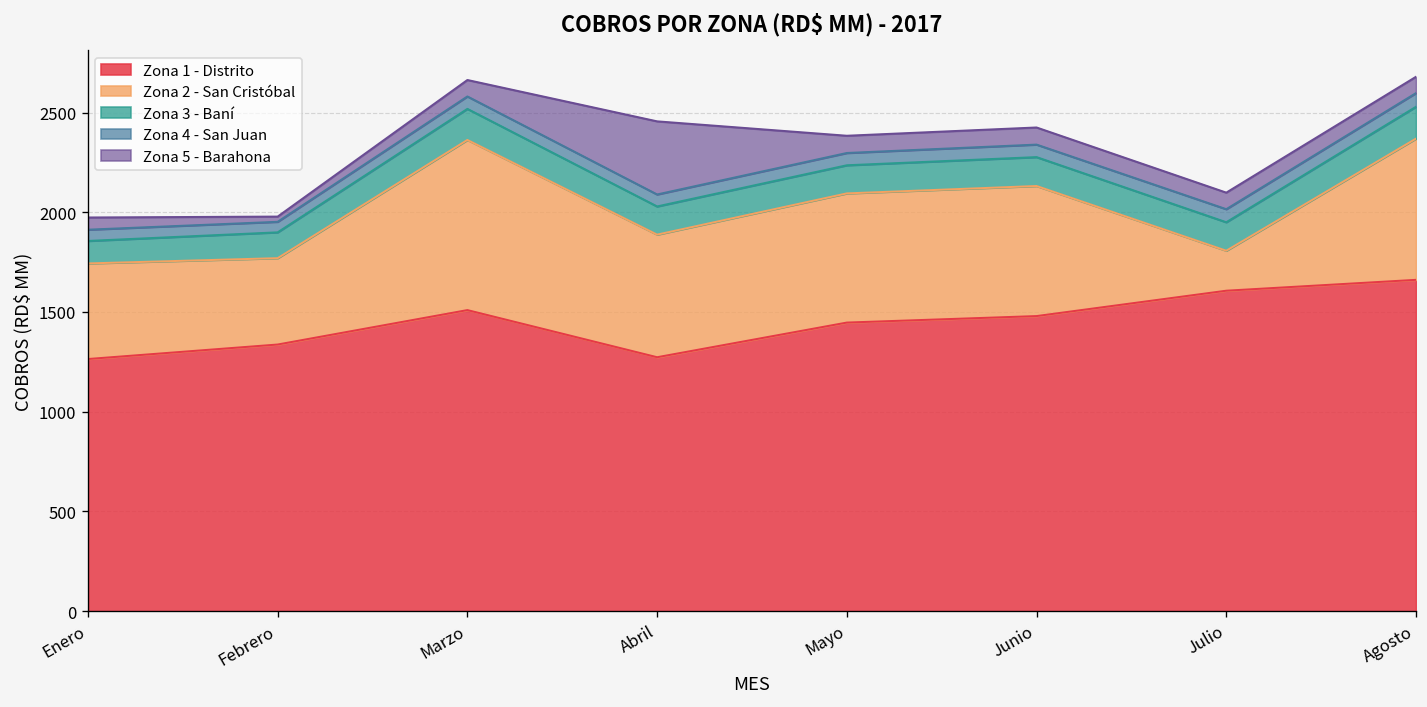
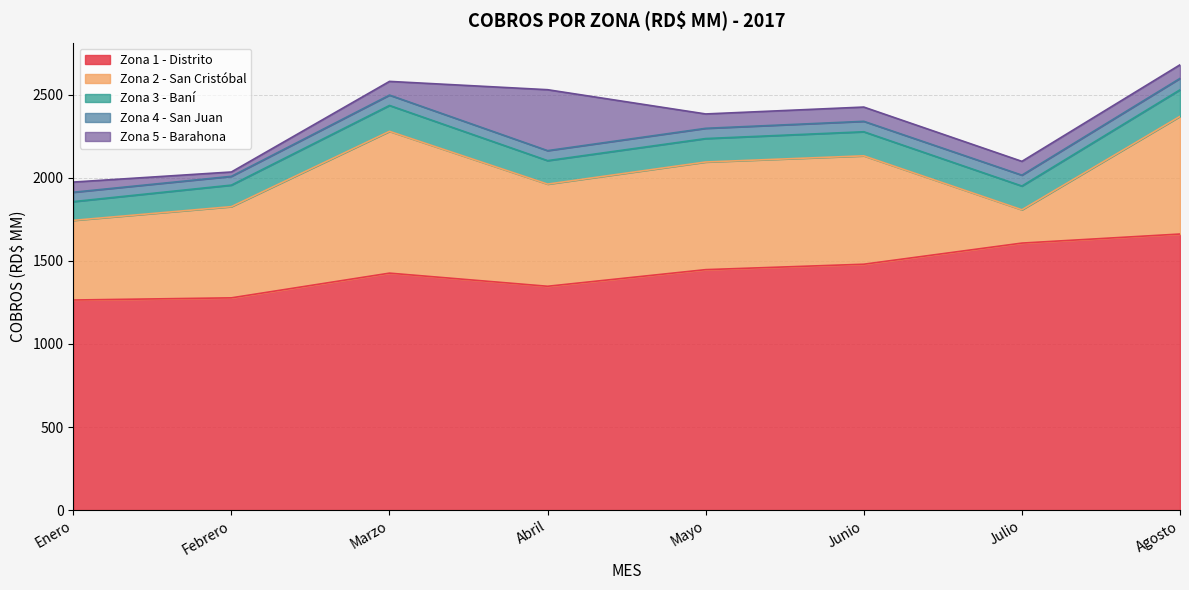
  {
    "Zona 1 - Distrito": {
      "Enero": 1260,
-     "Febrero": 1340,
-     "Marzo": 1510,
-     "Abril": 1270,
+     "Febrero": 1280,
+     "Marzo": 1430,
+     "Abril": 1350,
      "Mayo": 1450,
      "Junio": 1480,
      "Julio": 1610,
      "Agosto": 1660
    },
    "Zona 2 - San Cristóbal": {
      "Enero": 480,
-     "Febrero": 430,
+     "Febrero": 550,
      "Marzo": 850,
      "Abril": 610,
      "Mayo": 650,
      "Junio": 650,
      "Julio": 200,
      "Agosto": 710
    },
    "Zona 5 - Barahona": {
      "Enero": 60,
      "Febrero": 30,
      "Marzo": 80,
      "Abril": 370,
      "Mayo": 90,
      "Junio": 90,
      "Julio": 80,
      "Agosto": 80
    }
  }
